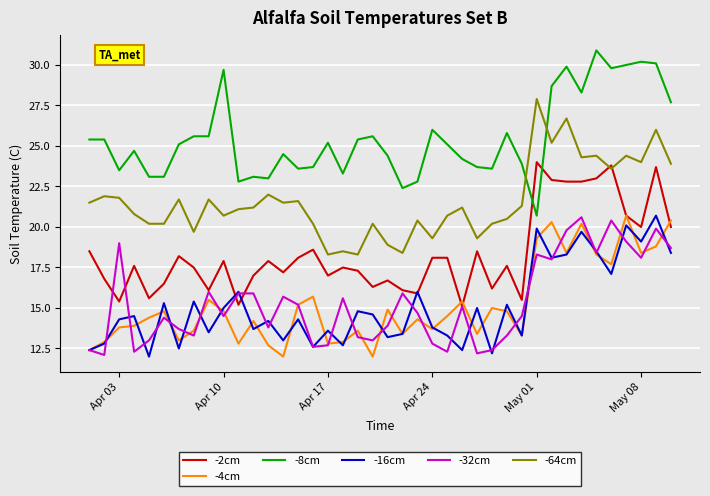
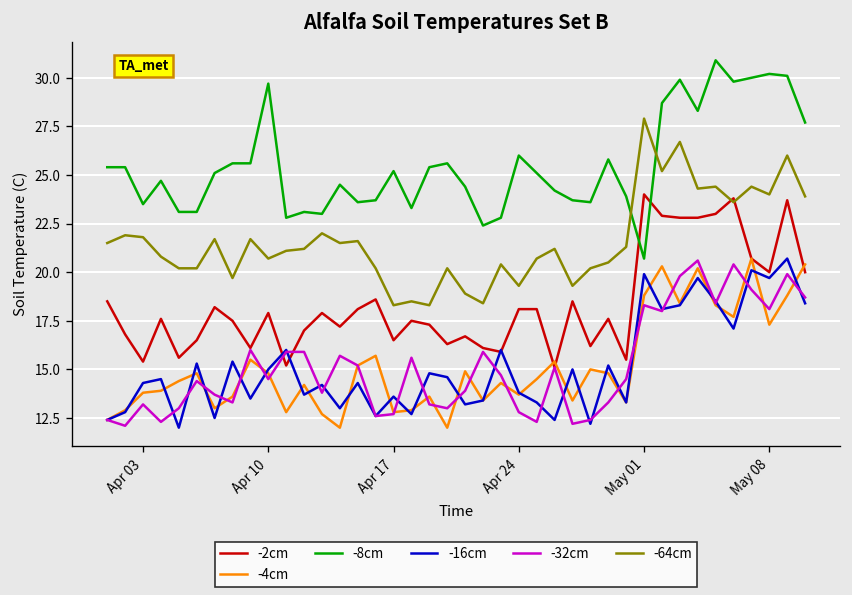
  {
    "-2cm": {
      "Apr 03": 15.4,
      "Apr 10": 17.9,
-     "Apr 17": 17.0,
+     "Apr 17": 16.5,
      "Apr 24": 18.1,
      "May 01": 24.0,
      "May 08": 20.0
    },
    "-4cm": {
      "Apr 03": 13.8,
      "Apr 10": 14.8,
-     "May 01": 19.3,
-     "May 08": 18.4
+     "May 01": 18.8,
+     "May 08": 17.3
    },
    "-8cm": {
      "Apr 03": 23.5,
      "Apr 10": 29.7,
      "Apr 17": 25.2,
      "Apr 24": 26.0,
      "May 01": 20.7,
      "May 08": 30.2
    },
    "-16cm": {
      "Apr 03": 14.3,
      "Apr 10": 15.0,
      "Apr 17": 13.6,
      "May 01": 19.9,
-     "May 08": 19.1
+     "May 08": 19.7
    },
    "-32cm": {
-     "Apr 03": 19.0,
+     "Apr 03": 13.2,
      "Apr 10": 14.5,
      "Apr 24": 12.8,
      "May 01": 18.3,
      "May 08": 18.1
    },
    "-64cm": {
      "Apr 03": 21.8,
      "Apr 10": 20.7,
      "Apr 17": 18.3,
      "Apr 24": 19.3,
      "May 01": 27.9,
      "May 08": 24.0
    }
  }
